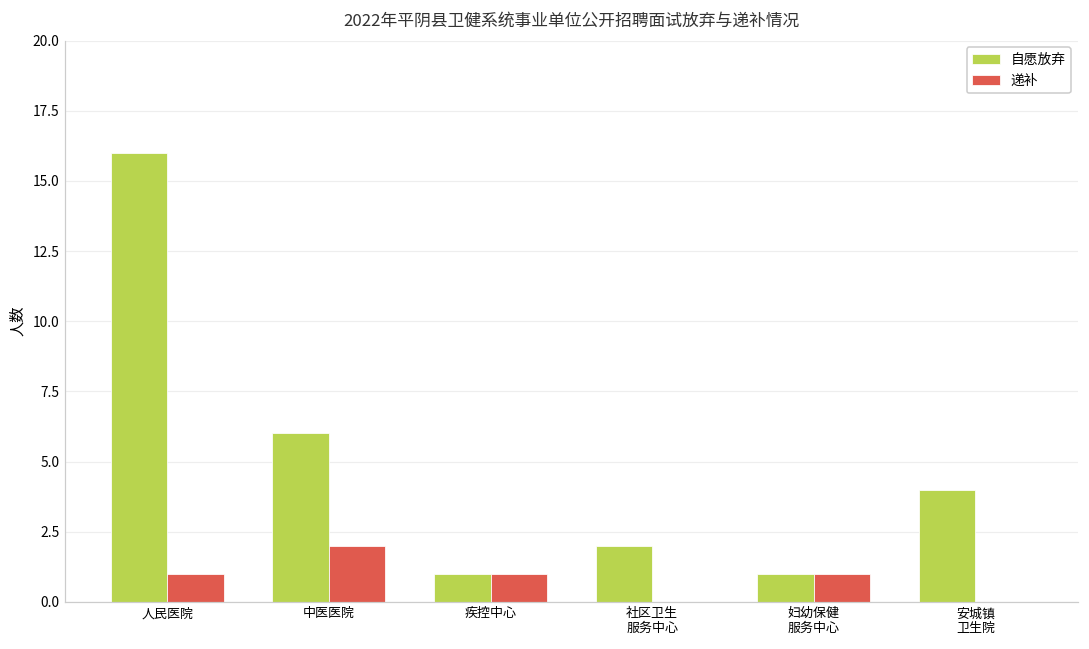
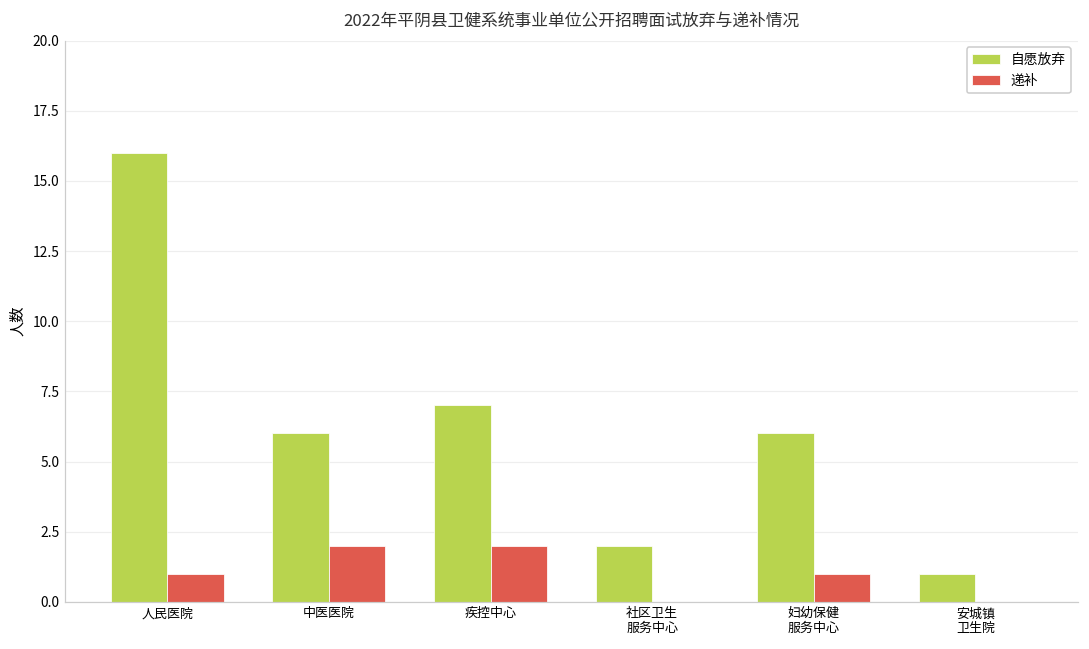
  {
    "自愿放弃": {
      "人民医院": 16,
      "中医医院": 6,
-     "疾控中心": 1,
+     "疾控中心": 7,
      "社区卫生 服务中心": 2,
-     "妇幼保健 服务中心": 1,
-     "安城镇 卫生院": 4
+     "妇幼保健 服务中心": 6,
+     "安城镇 卫生院": 1
    },
    "递补": {
      "人民医院": 1,
      "中医医院": 2,
-     "疾控中心": 1,
+     "疾控中心": 2,
      "社区卫生 服务中心": 0,
      "妇幼保健 服务中心": 1,
      "安城镇 卫生院": 0
    }
  }
